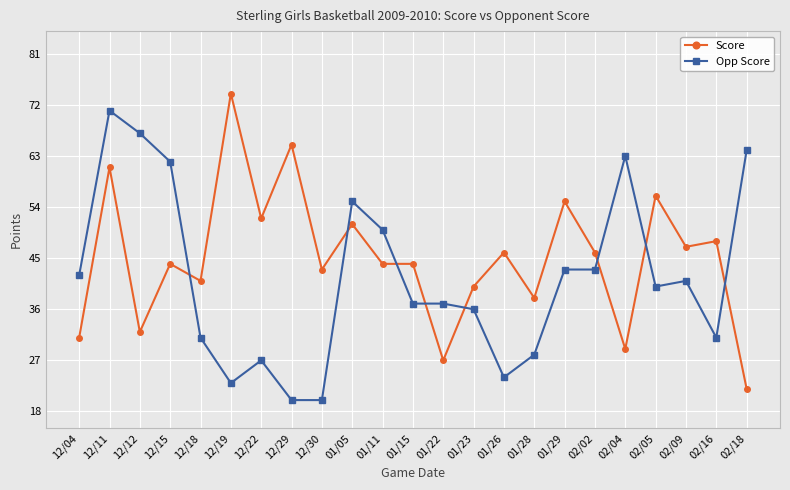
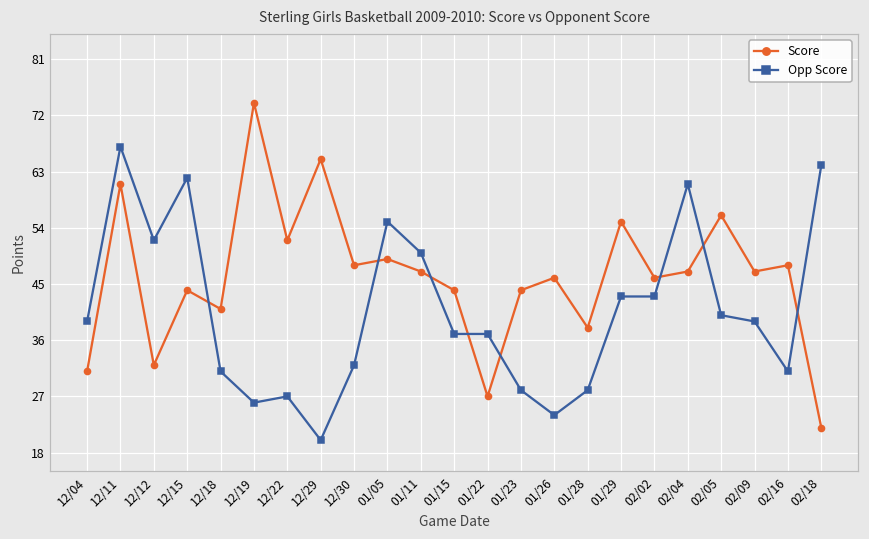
  {
    "Score": {
      "12/04": 31,
      "12/11": 61,
      "12/12": 32,
      "12/15": 44,
      "12/18": 41,
      "12/19": 74,
      "12/22": 52,
      "12/29": 65,
-     "12/30": 43,
-     "01/05": 51,
-     "01/11": 44,
+     "12/30": 48,
+     "01/05": 49,
+     "01/11": 47,
      "01/15": 44,
      "01/22": 27,
-     "01/23": 40,
+     "01/23": 44,
      "01/26": 46,
      "01/28": 38,
      "01/29": 55,
      "02/02": 46,
-     "02/04": 29,
+     "02/04": 47,
      "02/05": 56,
      "02/09": 47,
      "02/16": 48,
      "02/18": 22
    },
    "Opp Score": {
-     "12/04": 42,
-     "12/11": 71,
-     "12/12": 67,
+     "12/04": 39,
+     "12/11": 67,
+     "12/12": 52,
      "12/15": 62,
      "12/18": 31,
-     "12/19": 23,
+     "12/19": 26,
      "12/22": 27,
      "12/29": 20,
-     "12/30": 20,
+     "12/30": 32,
      "01/05": 55,
      "01/11": 50,
      "01/15": 37,
      "01/22": 37,
-     "01/23": 36,
+     "01/23": 28,
      "01/26": 24,
      "01/28": 28,
      "01/29": 43,
      "02/02": 43,
-     "02/04": 63,
+     "02/04": 61,
      "02/05": 40,
-     "02/09": 41,
+     "02/09": 39,
      "02/16": 31,
      "02/18": 64
    }
  }
